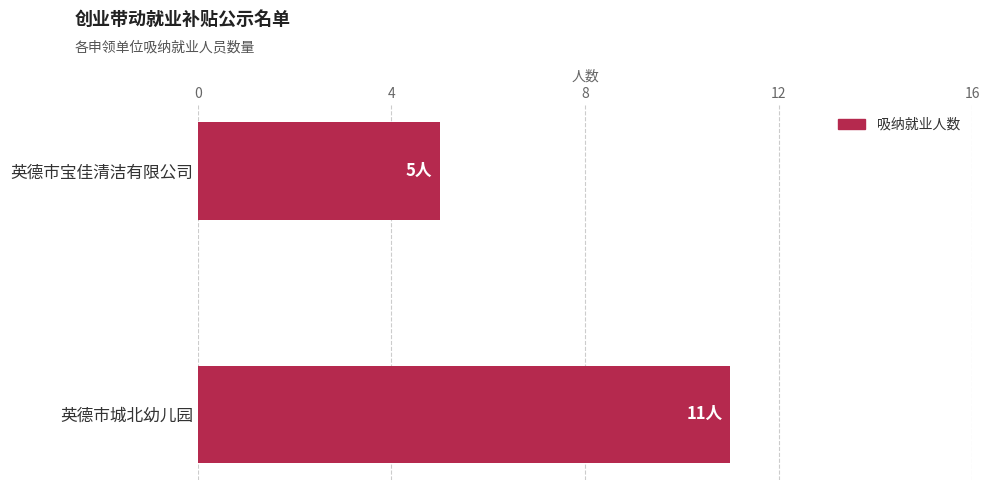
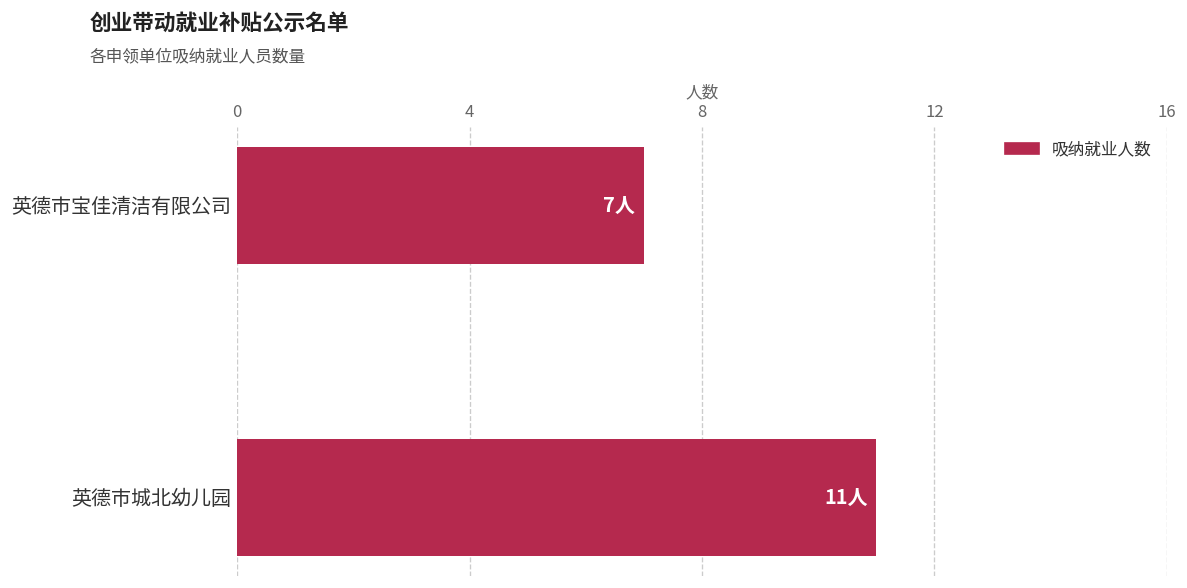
  {
-   "英德市宝佳清洁有限公司": "5人",
+   "英德市宝佳清洁有限公司": "7人",
    "英德市城北幼儿园": "11人"
  }
